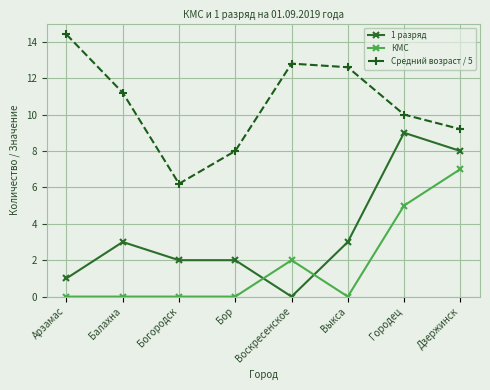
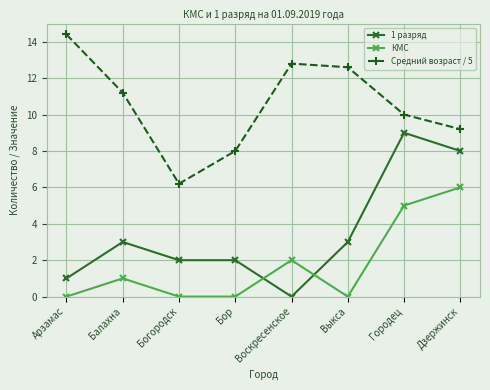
  {
    "КМС": {
      "Арзамас": 0,
-     "Балахна": 0,
+     "Балахна": 1,
      "Богородск": 0,
      "Бор": 0,
      "Воскресенское": 2,
      "Выкса": 0,
      "Городец": 5,
-     "Дзержинск": 7
+     "Дзержинск": 6
    }
  }
